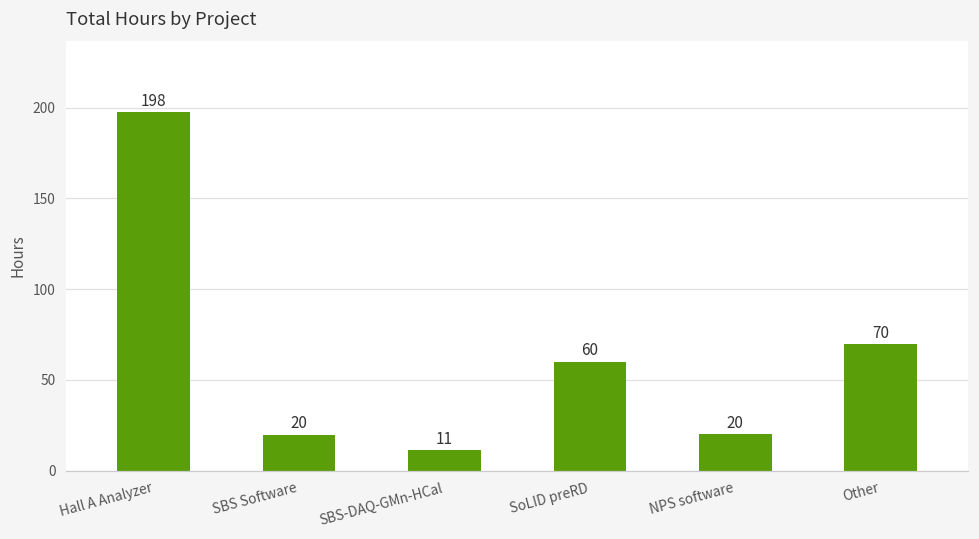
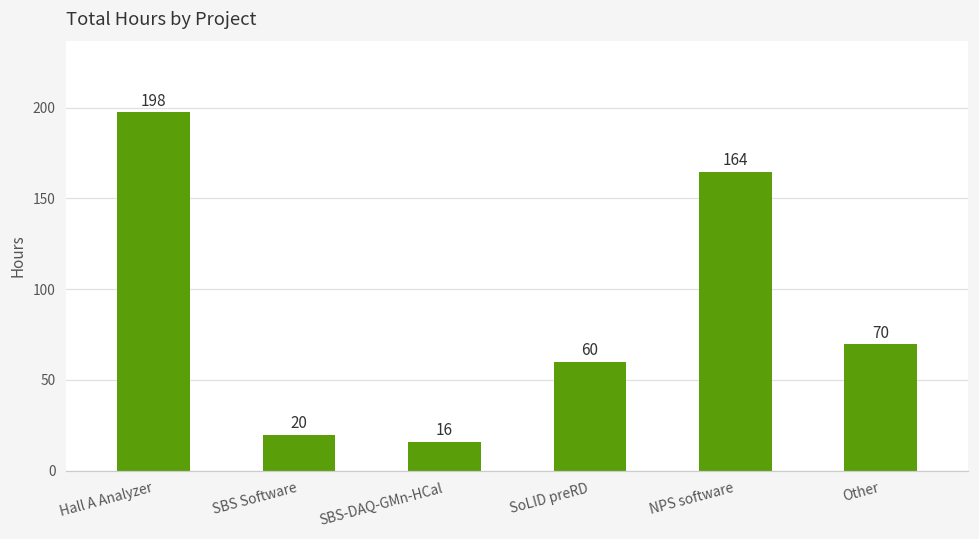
  {
    "Hall A Analyzer": 198,
    "SBS Software": 20,
-   "SBS-DAQ-GMn-HCal": 11,
+   "SBS-DAQ-GMn-HCal": 16,
    "SoLID preRD": 60,
-   "NPS software": 20,
+   "NPS software": 164,
    "Other": 70
  }
